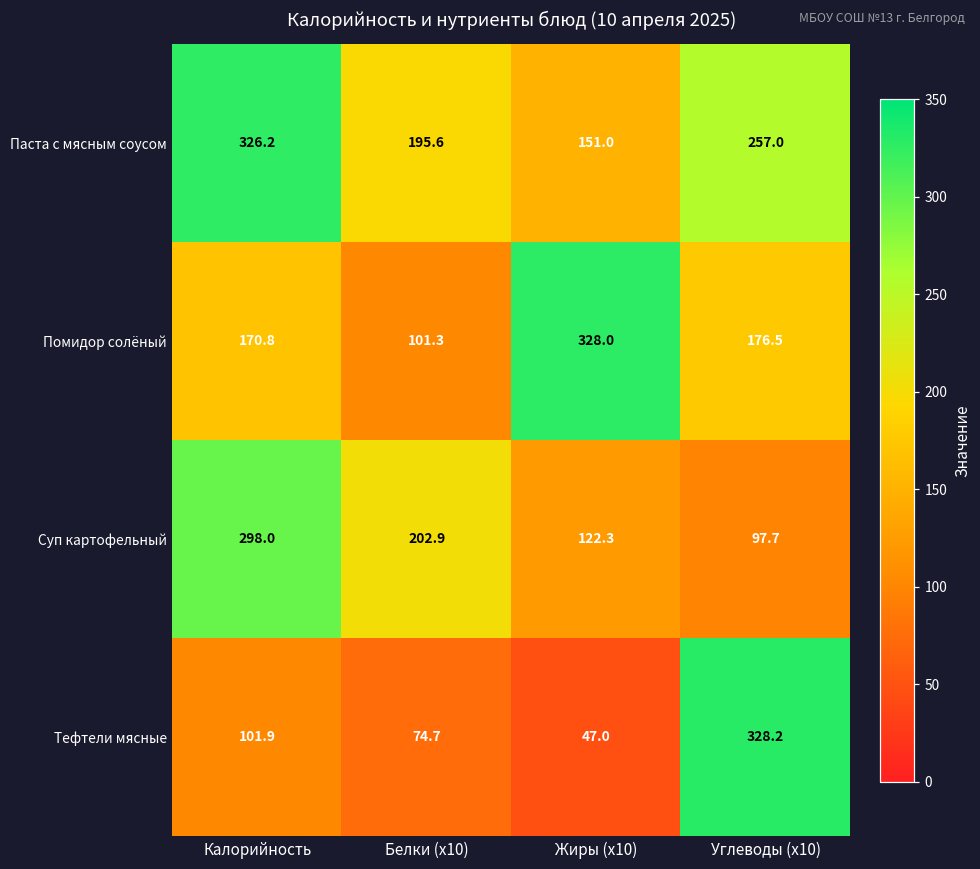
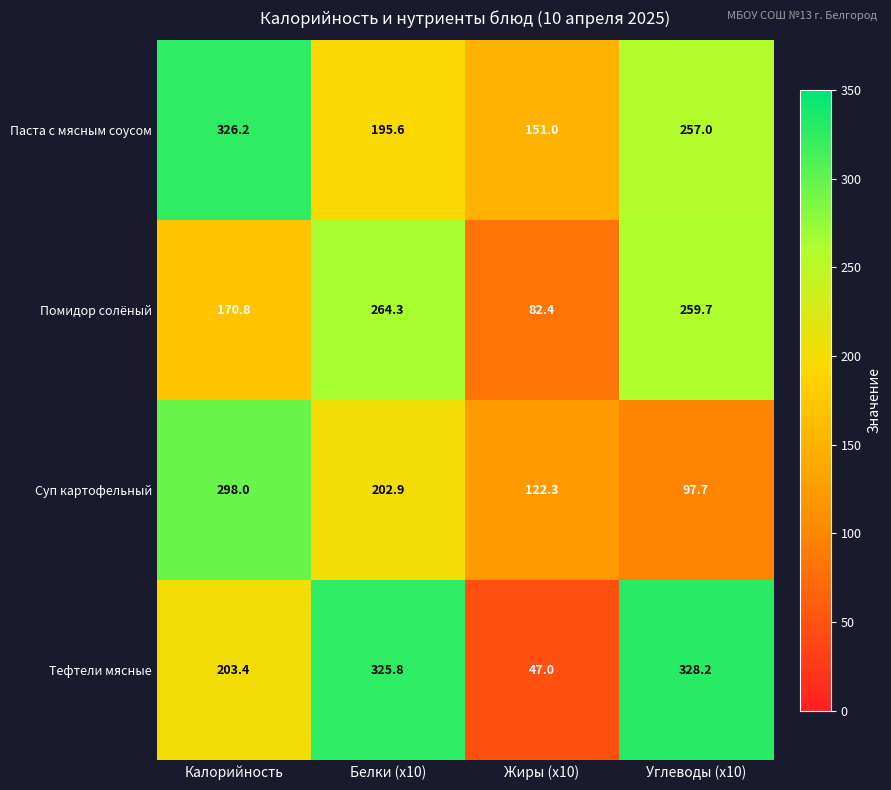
  {
    "Паста с мясным соусом": {
      "Калорийность": 326.2,
      "Белки (x10)": 195.6,
      "Жиры (x10)": 151.0,
      "Углеводы (x10)": 257.0
    },
    "Помидор солёный": {
      "Калорийность": 170.8,
-     "Белки (x10)": 101.3,
-     "Жиры (x10)": 328.0,
-     "Углеводы (x10)": 176.5
+     "Белки (x10)": 264.3,
+     "Жиры (x10)": 82.4,
+     "Углеводы (x10)": 259.7
    },
    "Суп картофельный": {
      "Калорийность": 298.0,
      "Белки (x10)": 202.9,
      "Жиры (x10)": 122.3,
      "Углеводы (x10)": 97.7
    },
    "Тефтели мясные": {
-     "Калорийность": 101.9,
-     "Белки (x10)": 74.7,
+     "Калорийность": 203.4,
+     "Белки (x10)": 325.8,
      "Жиры (x10)": 47.0,
      "Углеводы (x10)": 328.2
    }
  }
